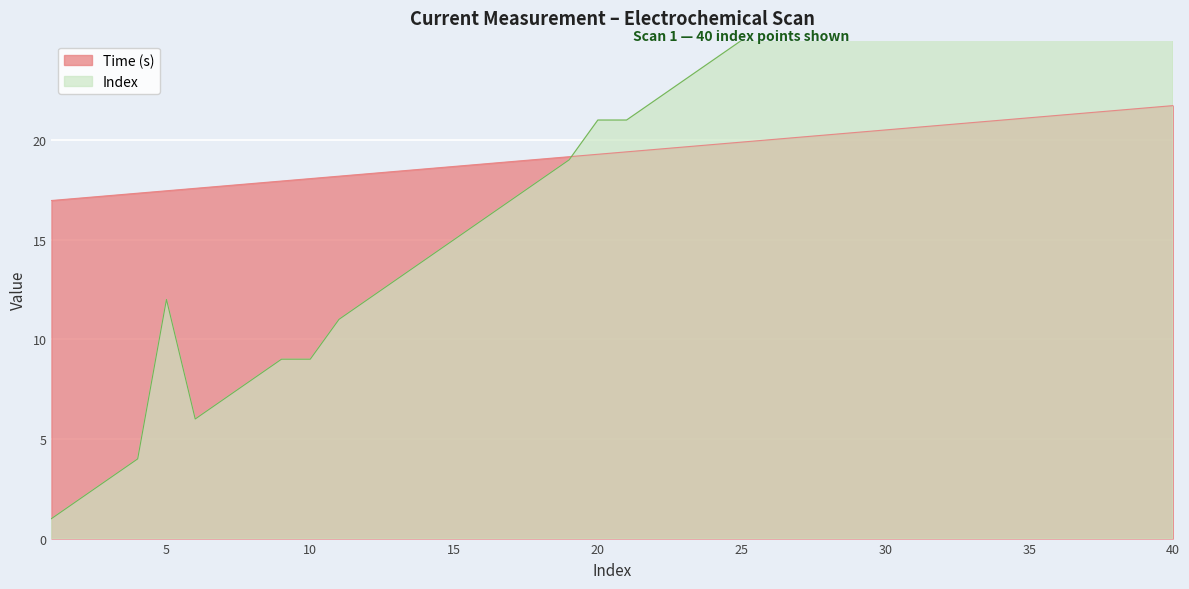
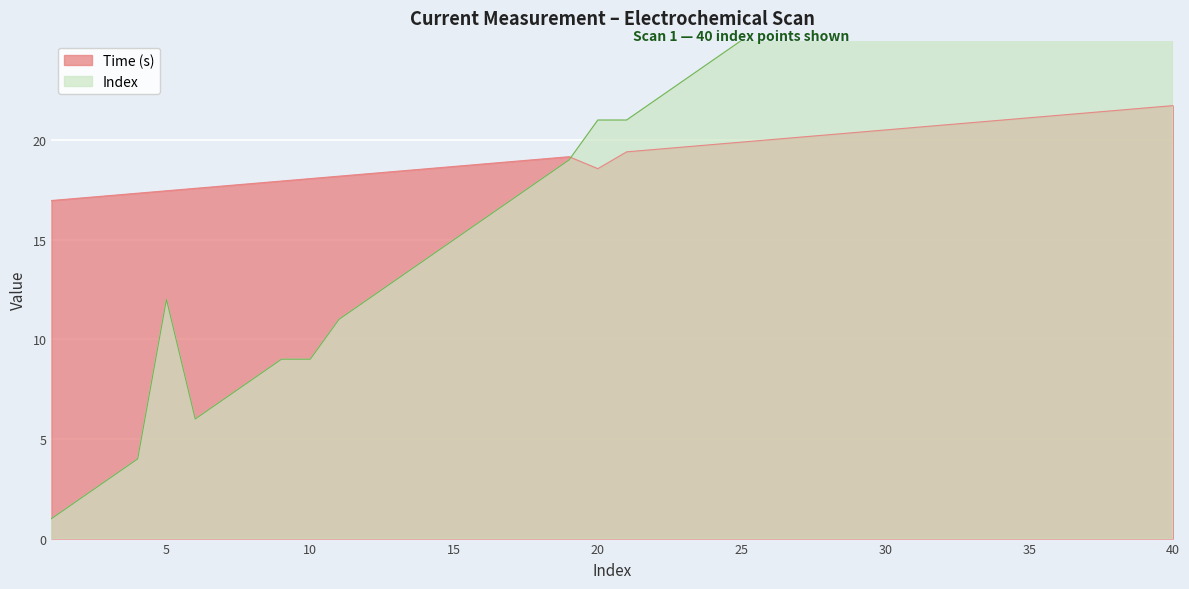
  {
    "Time (s)": {
      "5": 17.5,
      "10": 18.1,
      "15": 18.7,
-     "20": 19.3,
+     "20": 18.6,
      "25": 19.9,
      "30": 20.5,
      "35": 21.1,
      "40": 21.7
    },
    "Index": {
      "5": 12.0,
      "10": 9.0,
      "15": 15.0,
      "20": 21.0
    }
  }
